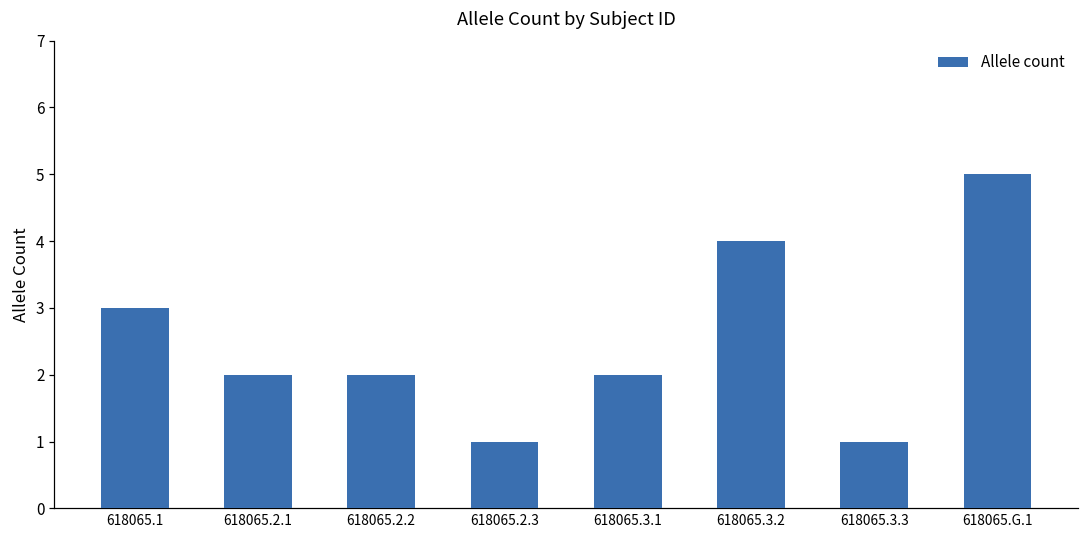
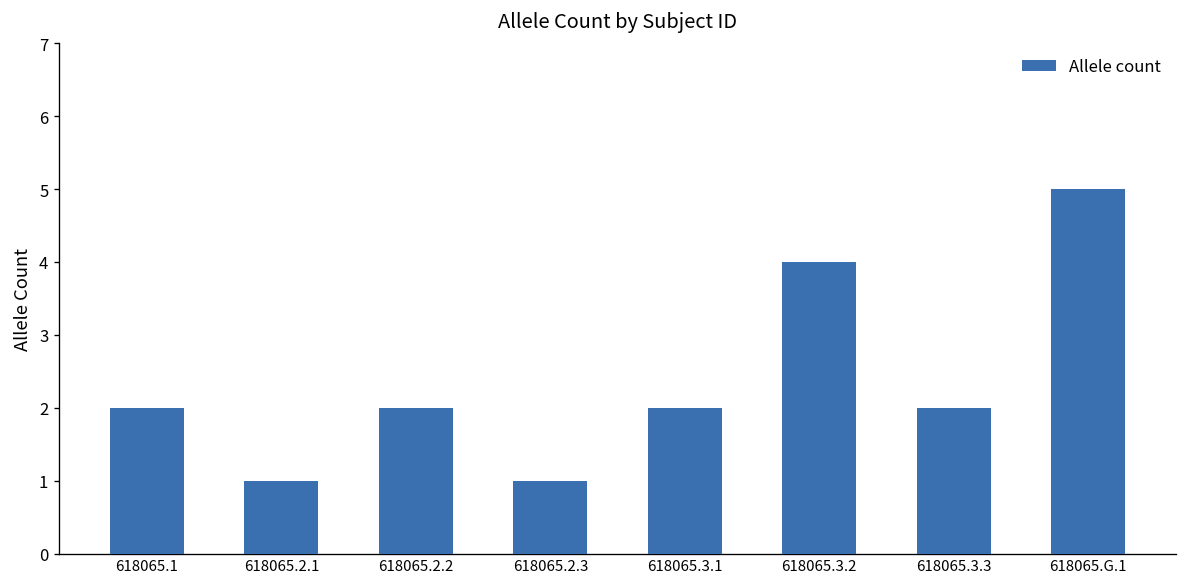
  {
-   "618065.1": 3,
-   "618065.2.1": 2,
+   "618065.1": 2,
+   "618065.2.1": 1,
    "618065.2.2": 2,
    "618065.2.3": 1,
    "618065.3.1": 2,
    "618065.3.2": 4,
-   "618065.3.3": 1,
+   "618065.3.3": 2,
    "618065.G.1": 5
  }
